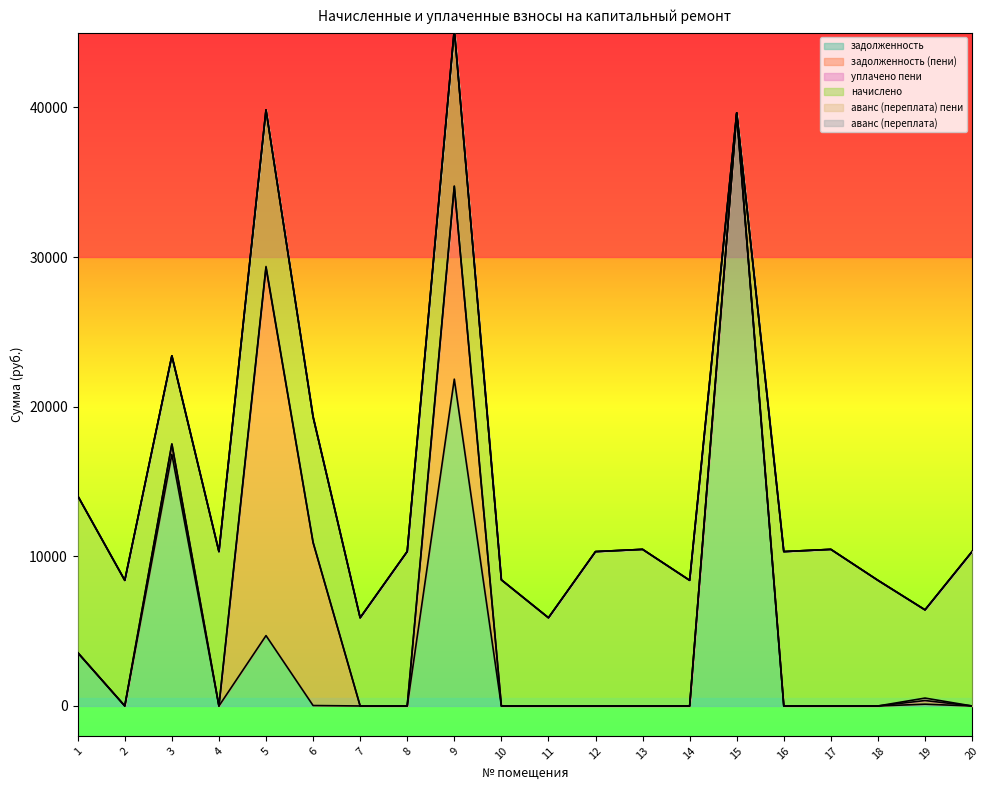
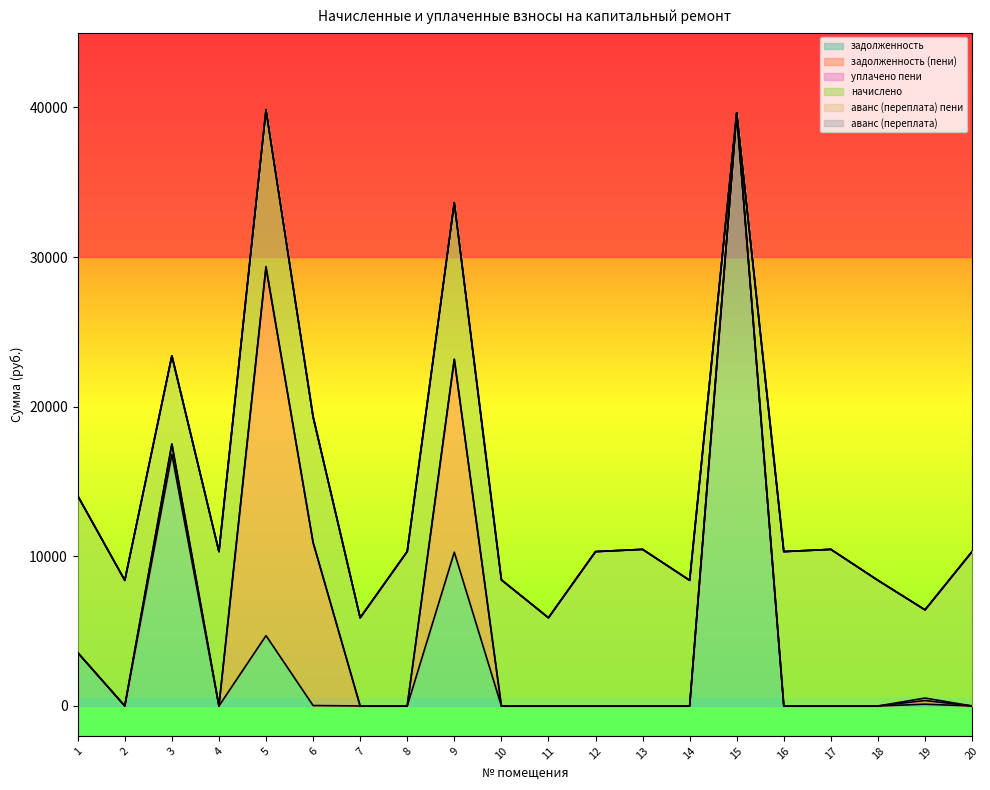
  {
    "задолженность": {
      "3": 16800,
      "5": 4700,
-     "9": 21800
+     "9": 10300
    }
  }
